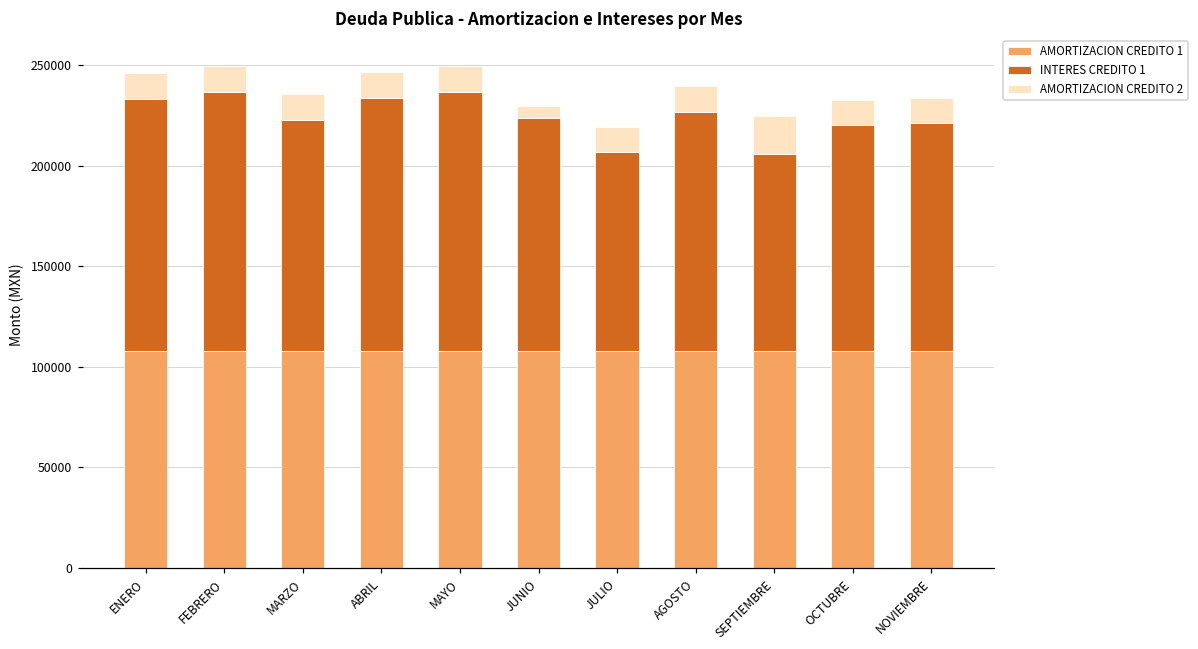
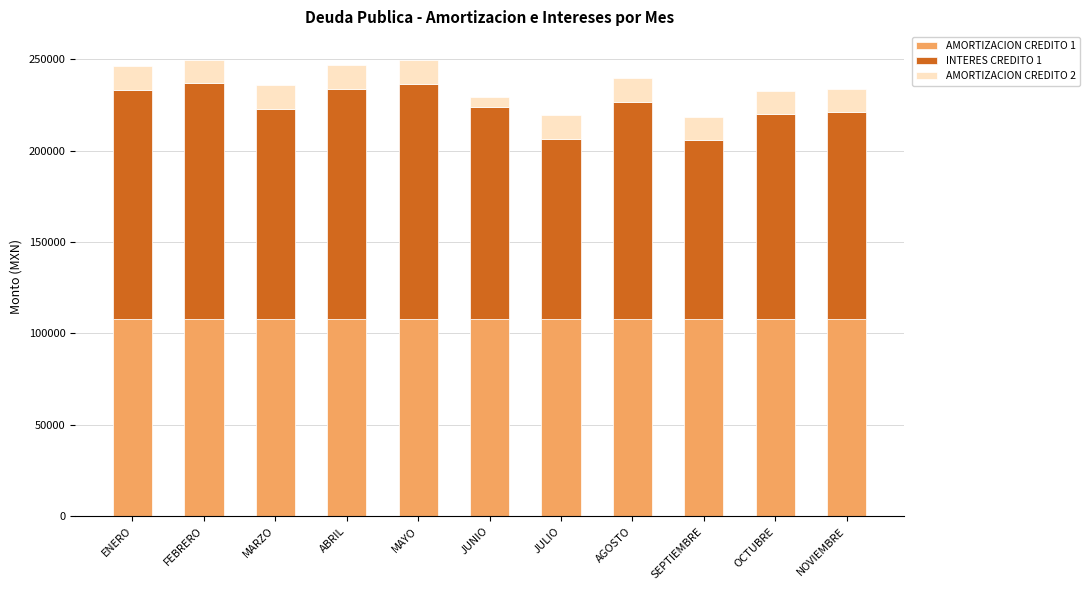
  {
    "AMORTIZACION CREDITO 1": {
      "ENERO": 108000,
      "FEBRERO": 108000,
      "MARZO": 108000,
      "ABRIL": 108000,
      "MAYO": 108000,
      "JUNIO": 108000,
      "JULIO": 108000,
      "AGOSTO": 108000,
      "SEPTIEMBRE": 108000,
      "OCTUBRE": 108000,
      "NOVIEMBRE": 108000
    },
    "INTERES CREDITO 1": {
      "ENERO": 125000,
      "FEBRERO": 129000,
      "MARZO": 115000,
      "ABRIL": 126000,
      "MAYO": 129000,
      "JUNIO": 116000,
      "JULIO": 99000,
      "AGOSTO": 119000,
      "SEPTIEMBRE": 98000,
      "OCTUBRE": 112000,
      "NOVIEMBRE": 113000
    },
    "AMORTIZACION CREDITO 2": {
      "ENERO": 13000,
      "FEBRERO": 13000,
      "MARZO": 13000,
      "ABRIL": 13000,
      "MAYO": 13000,
      "JUNIO": 6000,
      "JULIO": 13000,
      "AGOSTO": 13000,
-     "SEPTIEMBRE": 19000,
+     "SEPTIEMBRE": 13000,
      "OCTUBRE": 12000,
      "NOVIEMBRE": 13000
    }
  }
